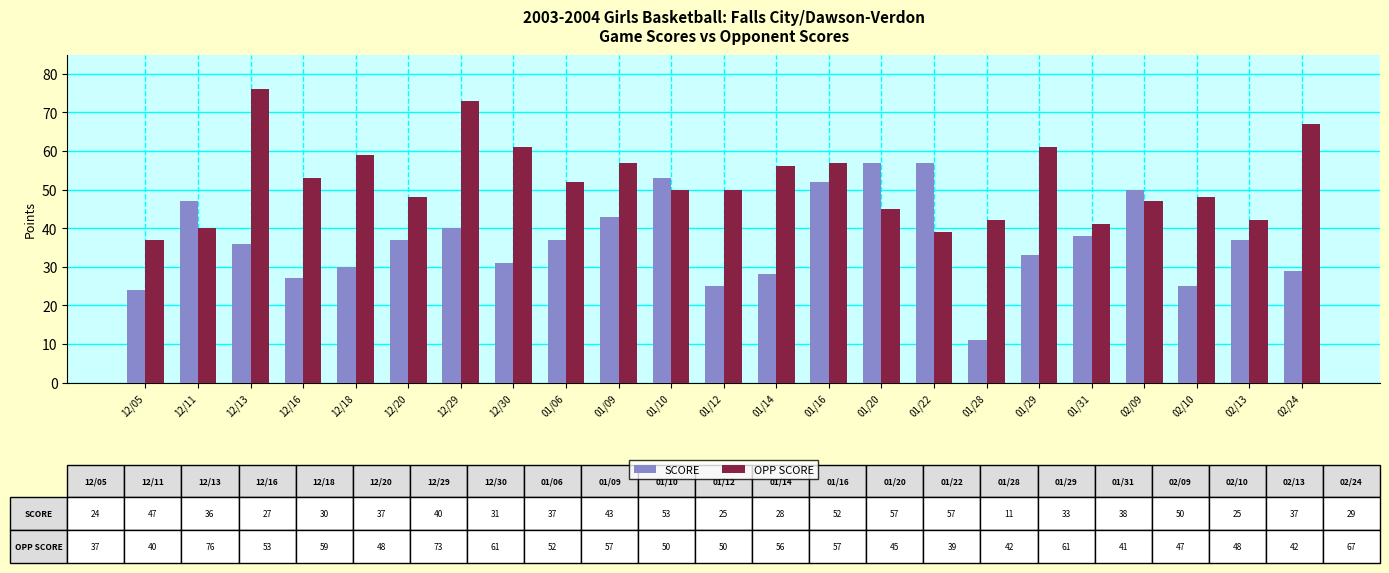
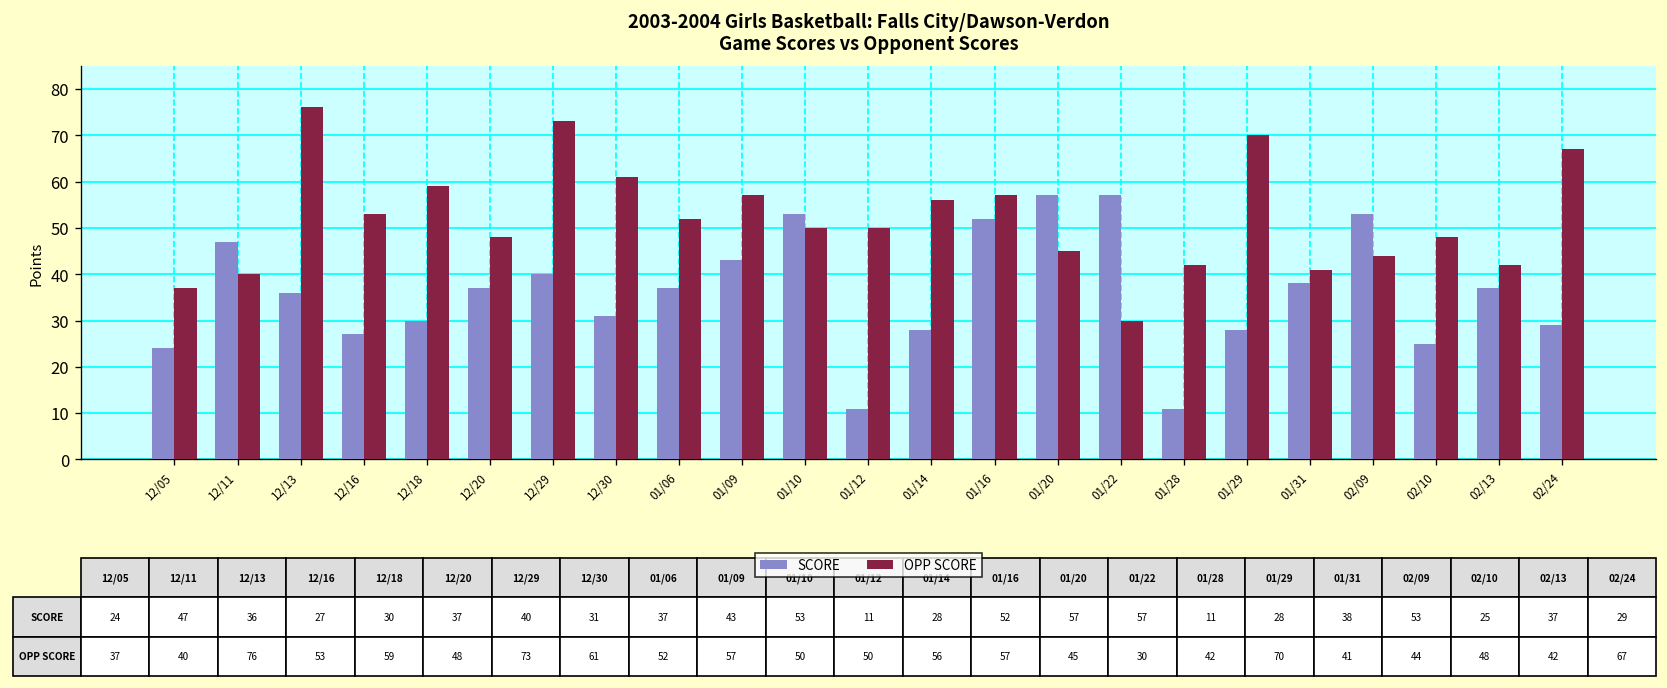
  {
    "SCORE": {
-     "01/12": 25,
-     "01/29": 33,
-     "02/09": 50
+     "01/12": 11,
+     "01/29": 28,
+     "02/09": 53
    },
    "OPP SCORE": {
-     "01/22": 39,
-     "01/29": 61,
-     "02/09": 47
+     "01/22": 30,
+     "01/29": 70,
+     "02/09": 44
    }
  }
